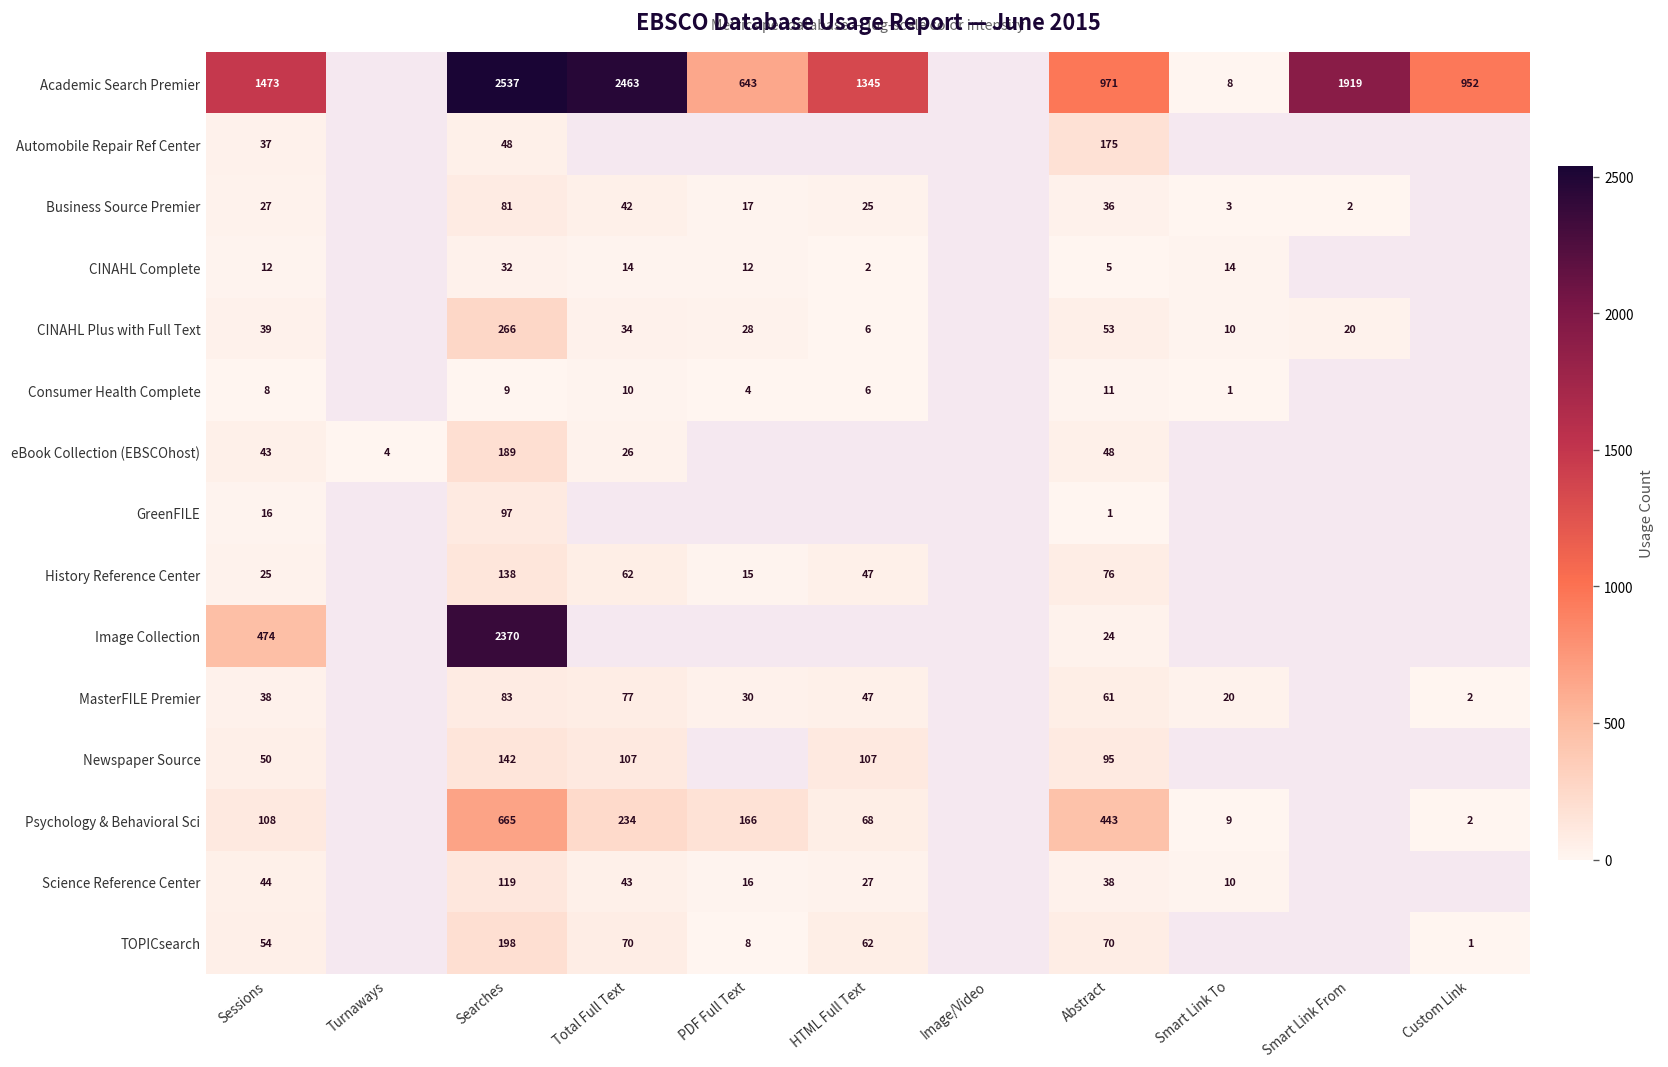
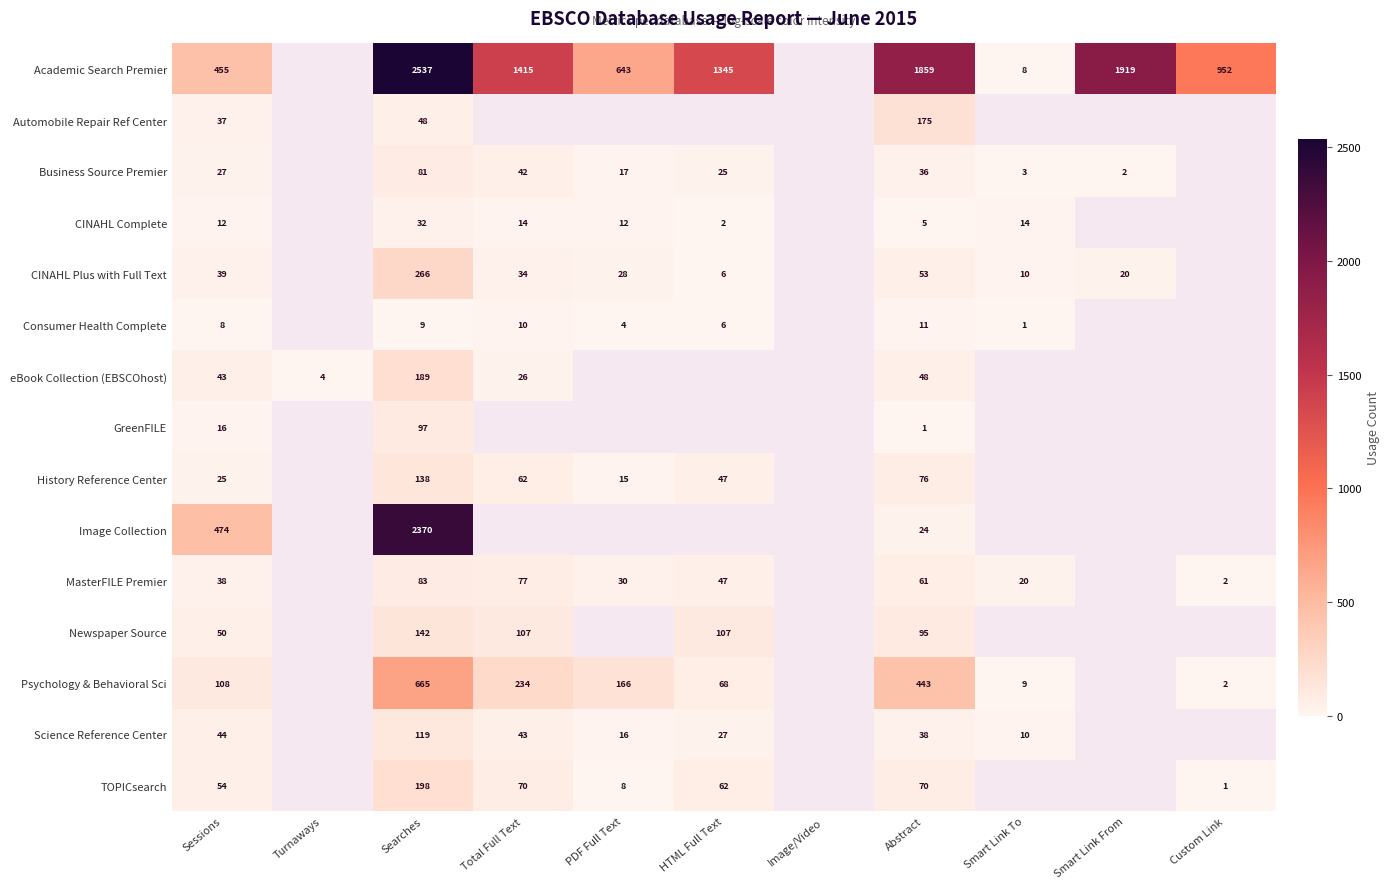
  {
    "Academic Search Premier": {
-     "Sessions": 1473,
+     "Sessions": 455,
      "Searches": 2537,
-     "Total Full Text": 2463,
+     "Total Full Text": 1415,
      "PDF Full Text": 643,
      "HTML Full Text": 1345,
-     "Abstract": 971,
+     "Abstract": 1859,
      "Smart Link To": 8,
      "Smart Link From": 1919,
      "Custom Link": 952
    },
    "Automobile Repair Ref Center": {
      "Sessions": 37,
      "Searches": 48,
      "Abstract": 175
    },
    "Business Source Premier": {
      "Sessions": 27,
      "Searches": 81,
      "Total Full Text": 42,
      "PDF Full Text": 17,
      "HTML Full Text": 25,
      "Abstract": 36,
      "Smart Link To": 3,
      "Smart Link From": 2
    },
    "CINAHL Complete": {
      "Sessions": 12,
      "Searches": 32,
      "Total Full Text": 14,
      "PDF Full Text": 12,
      "HTML Full Text": 2,
      "Abstract": 5,
      "Smart Link To": 14
    },
    "CINAHL Plus with Full Text": {
      "Sessions": 39,
      "Searches": 266,
      "Total Full Text": 34,
      "PDF Full Text": 28,
      "HTML Full Text": 6,
      "Abstract": 53,
      "Smart Link To": 10,
      "Smart Link From": 20
    },
    "Consumer Health Complete": {
      "Sessions": 8,
      "Searches": 9,
      "Total Full Text": 10,
      "PDF Full Text": 4,
      "HTML Full Text": 6,
      "Abstract": 11,
      "Smart Link To": 1
    },
    "eBook Collection (EBSCOhost)": {
      "Sessions": 43,
      "Turnaways": 4,
      "Searches": 189,
      "Total Full Text": 26,
      "Abstract": 48
    },
    "GreenFILE": {
      "Sessions": 16,
      "Searches": 97,
      "Abstract": 1
    },
    "History Reference Center": {
      "Sessions": 25,
      "Searches": 138,
      "Total Full Text": 62,
      "PDF Full Text": 15,
      "HTML Full Text": 47,
      "Abstract": 76
    },
    "Image Collection": {
      "Sessions": 474,
      "Searches": 2370,
      "Abstract": 24
    },
    "MasterFILE Premier": {
      "Sessions": 38,
      "Searches": 83,
      "Total Full Text": 77,
      "PDF Full Text": 30,
      "HTML Full Text": 47,
      "Abstract": 61,
      "Smart Link To": 20,
      "Custom Link": 2
    },
    "Newspaper Source": {
      "Sessions": 50,
      "Searches": 142,
      "Total Full Text": 107,
      "HTML Full Text": 107,
      "Abstract": 95
    },
    "Psychology & Behavioral Sci": {
      "Sessions": 108,
      "Searches": 665,
      "Total Full Text": 234,
      "PDF Full Text": 166,
      "HTML Full Text": 68,
      "Abstract": 443,
      "Smart Link To": 9,
      "Custom Link": 2
    },
    "Science Reference Center": {
      "Sessions": 44,
      "Searches": 119,
      "Total Full Text": 43,
      "PDF Full Text": 16,
      "HTML Full Text": 27,
      "Abstract": 38,
      "Smart Link To": 10
    },
    "TOPICsearch": {
      "Sessions": 54,
      "Searches": 198,
      "Total Full Text": 70,
      "PDF Full Text": 8,
      "HTML Full Text": 62,
      "Abstract": 70,
      "Custom Link": 1
    }
  }
